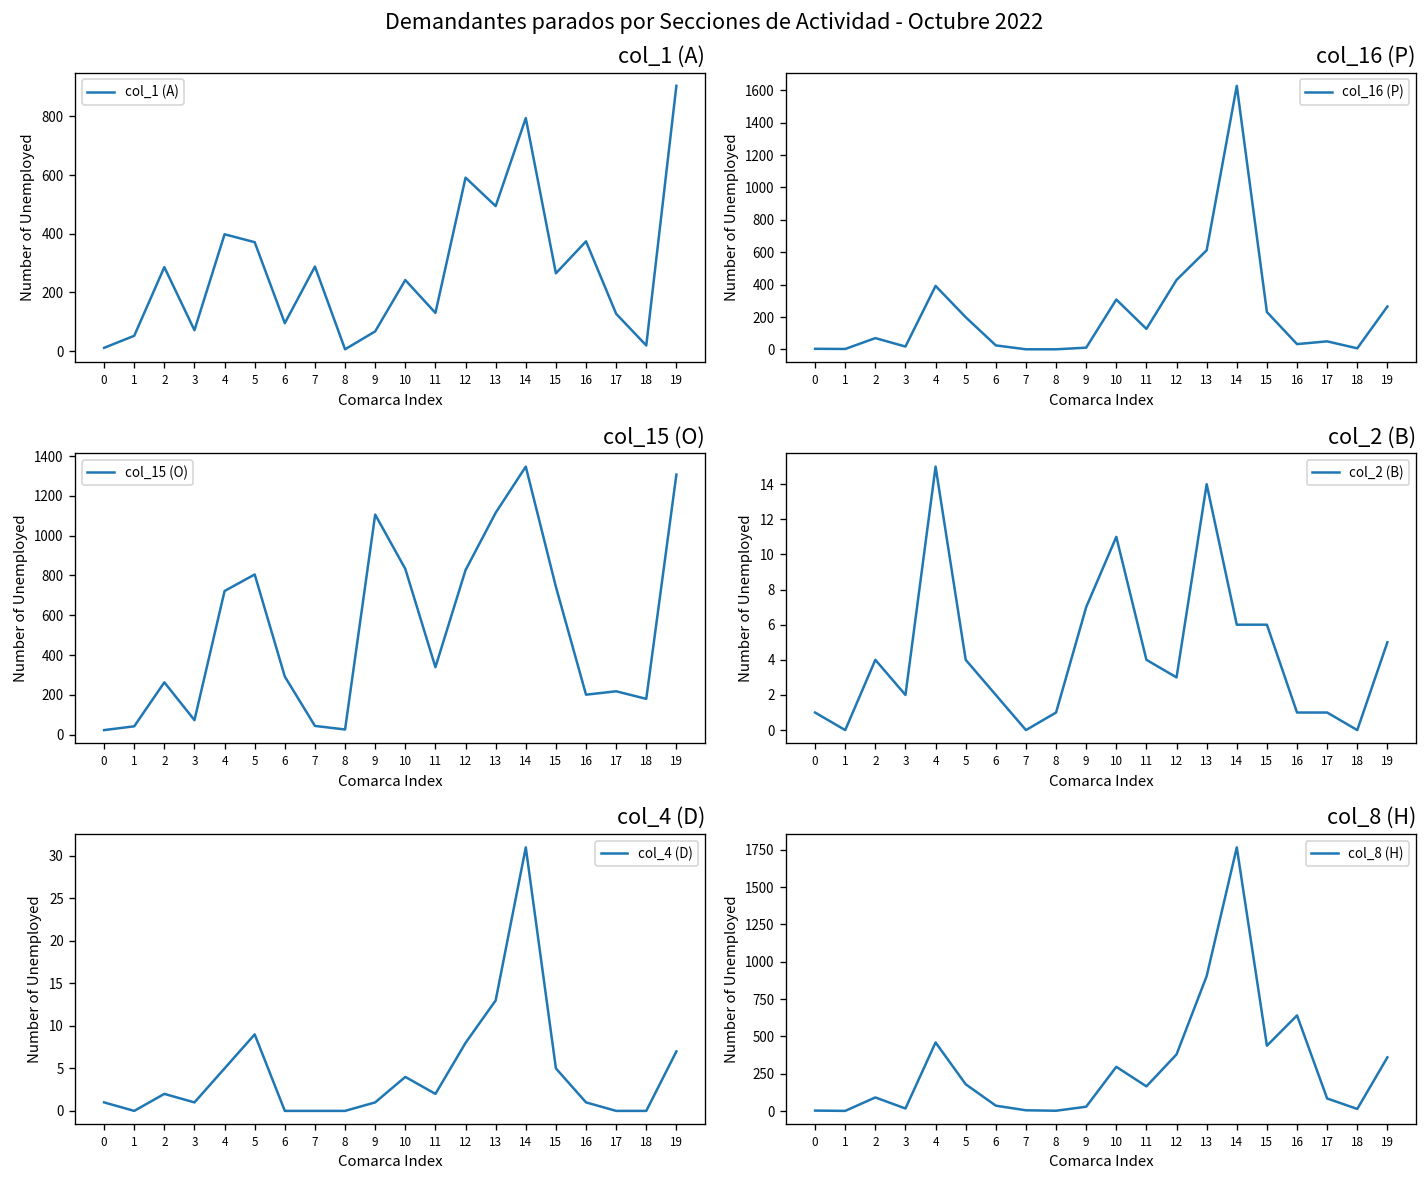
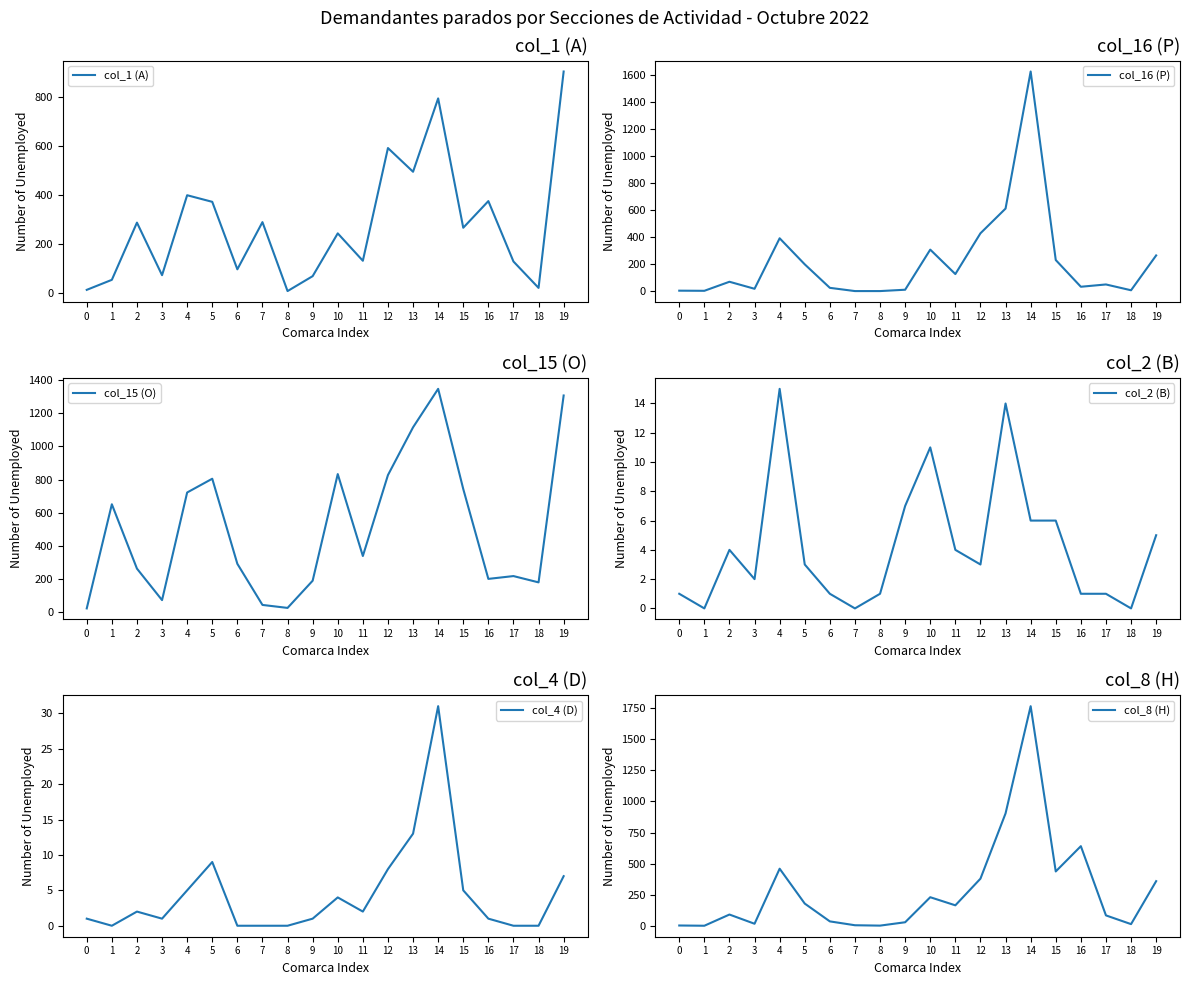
  {
    "col_1 (A)": {
      "0": 10,
      "1": 50,
      "2": 290,
      "3": 70,
      "4": 400,
      "5": 370,
      "6": 100,
      "7": 290,
      "8": 10,
      "9": 70,
      "10": 240,
      "11": 130,
      "12": 590,
      "13": 490,
      "14": 790,
      "15": 270,
      "16": 370,
      "17": 130,
      "18": 20,
      "19": 900
    },
    "col_16 (P)": {
      "0": 0,
      "1": 0,
      "2": 70,
      "3": 20,
      "4": 390,
      "5": 200,
      "6": 30,
      "7": 0,
      "8": 0,
      "9": 10,
      "10": 310,
      "11": 130,
      "12": 430,
      "13": 610,
      "14": 1630,
      "15": 230,
      "16": 30,
      "17": 50,
      "18": 10,
      "19": 270
    },
    "col_15 (O)": {
      "0": 20,
-     "1": 40,
+     "1": 650,
      "2": 260,
      "3": 70,
      "4": 720,
      "5": 810,
      "6": 290,
      "7": 40,
      "8": 30,
-     "9": 1110,
+     "9": 190,
      "10": 830,
      "11": 340,
      "12": 830,
      "13": 1120,
      "14": 1350,
      "15": 740,
      "16": 200,
      "17": 220,
      "18": 180,
      "19": 1310
    },
    "col_2 (B)": {
      "0": 1,
      "1": 0,
      "2": 4,
      "3": 2,
      "4": 15,
-     "5": 4,
-     "6": 2,
+     "5": 3,
+     "6": 1,
      "7": 0,
      "8": 1,
      "9": 7,
      "10": 11,
      "11": 4,
      "12": 3,
      "13": 14,
      "14": 6,
      "15": 6,
      "16": 1,
      "17": 1,
      "18": 0,
      "19": 5
    },
    "col_4 (D)": {
      "0": 1,
      "1": 0,
      "2": 2,
      "3": 1,
      "4": 5,
      "5": 9,
      "6": 0,
      "7": 0,
      "8": 0,
      "9": 1,
      "10": 4,
      "11": 2,
      "12": 8,
      "13": 13,
      "14": 31,
      "15": 5,
      "16": 1,
      "17": 0,
      "18": 0,
      "19": 7
    },
    "col_8 (H)": {
      "0": 0,
      "1": 0,
      "2": 90,
      "3": 20,
      "4": 460,
      "5": 180,
      "6": 40,
      "7": 10,
      "8": 0,
      "9": 30,
-     "10": 300,
+     "10": 230,
      "11": 170,
      "12": 380,
      "13": 900,
      "14": 1770,
      "15": 440,
      "16": 640,
      "17": 90,
      "18": 20,
      "19": 360
    }
  }
